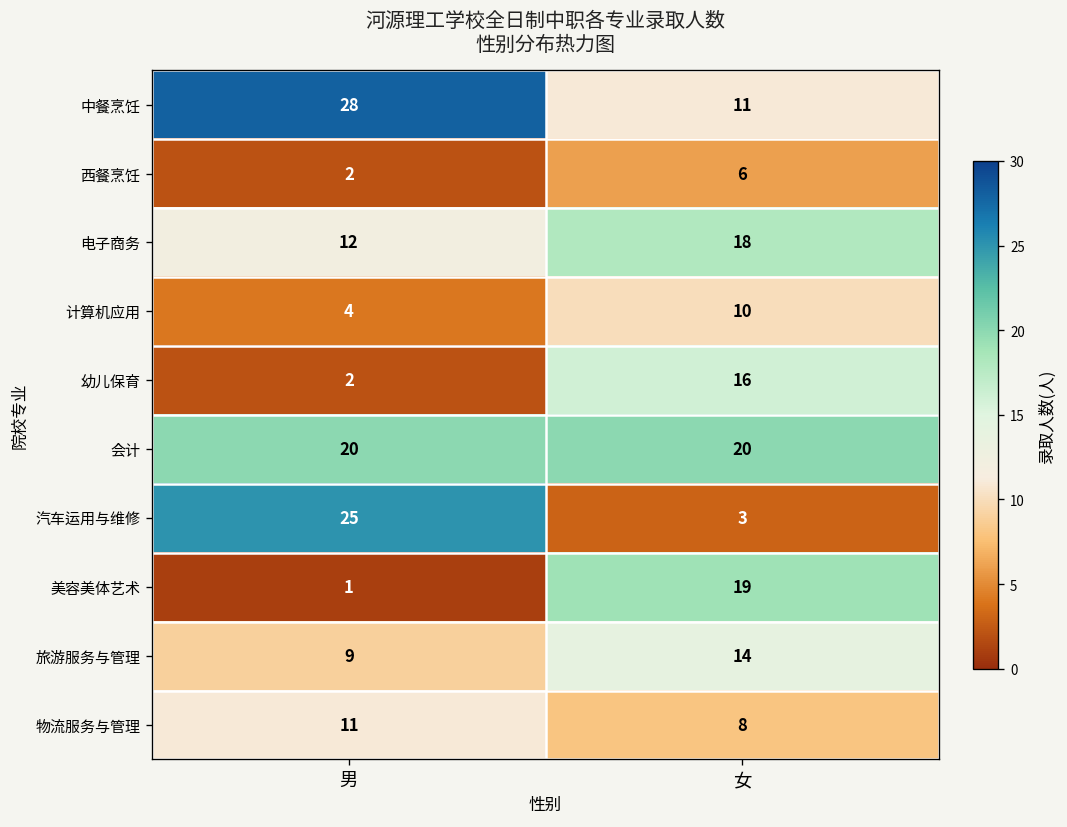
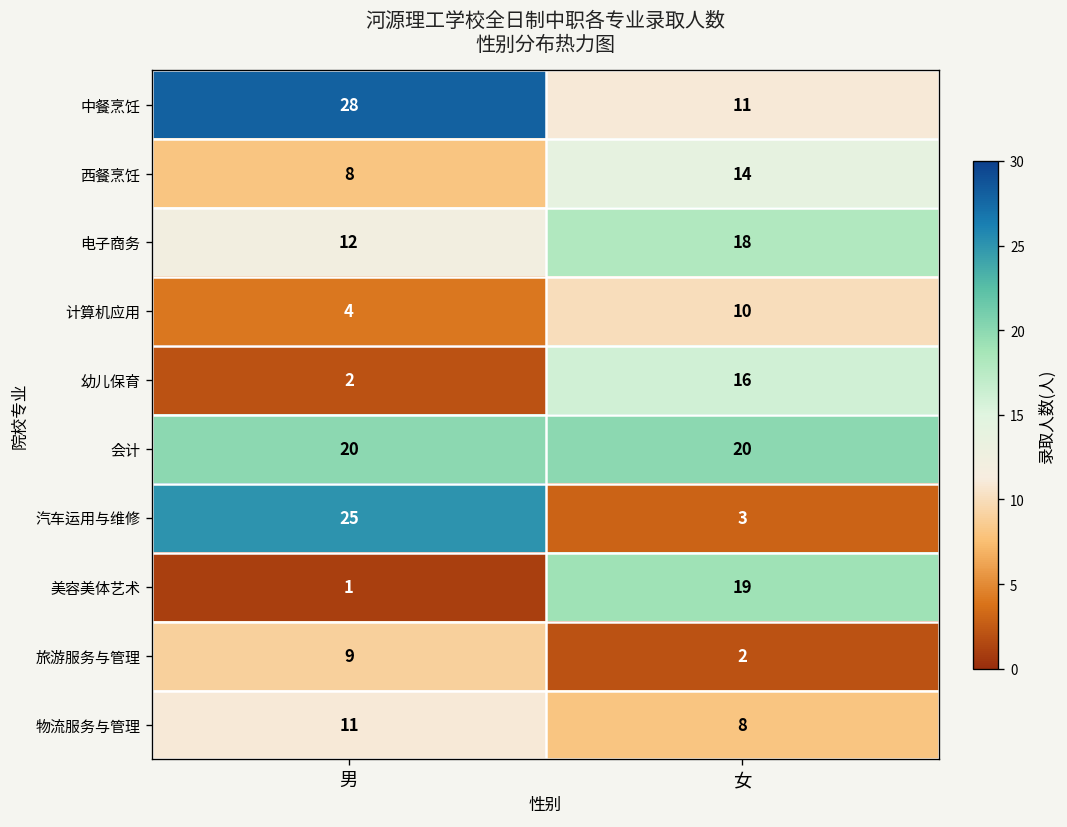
  {
    "中餐烹饪": {
      "男": 28,
      "女": 11
    },
    "西餐烹饪": {
-     "男": 2,
-     "女": 6
+     "男": 8,
+     "女": 14
    },
    "电子商务": {
      "男": 12,
      "女": 18
    },
    "计算机应用": {
      "男": 4,
      "女": 10
    },
    "幼儿保育": {
      "男": 2,
      "女": 16
    },
    "会计": {
      "男": 20,
      "女": 20
    },
    "汽车运用与维修": {
      "男": 25,
      "女": 3
    },
    "美容美体艺术": {
      "男": 1,
      "女": 19
    },
    "旅游服务与管理": {
      "男": 9,
-     "女": 14
+     "女": 2
    },
    "物流服务与管理": {
      "男": 11,
      "女": 8
    }
  }
